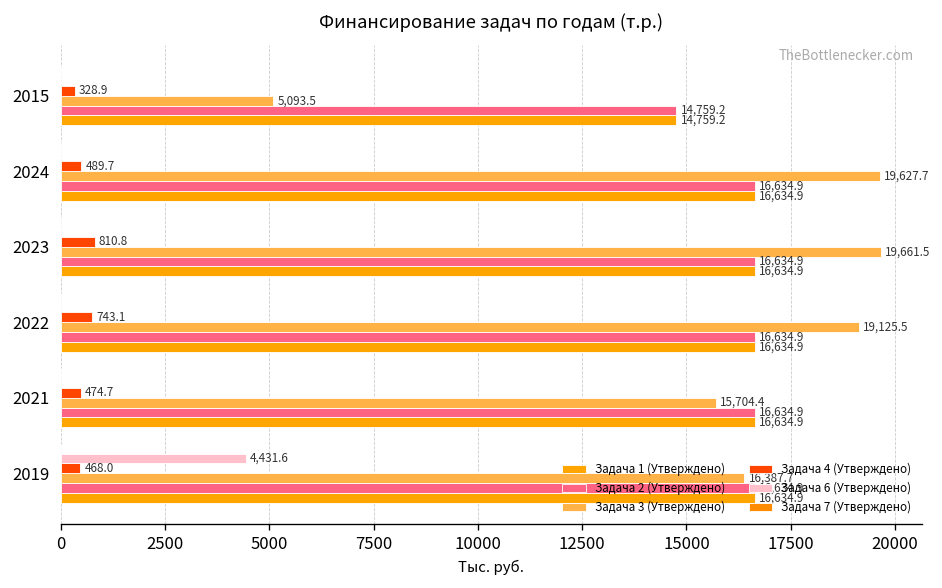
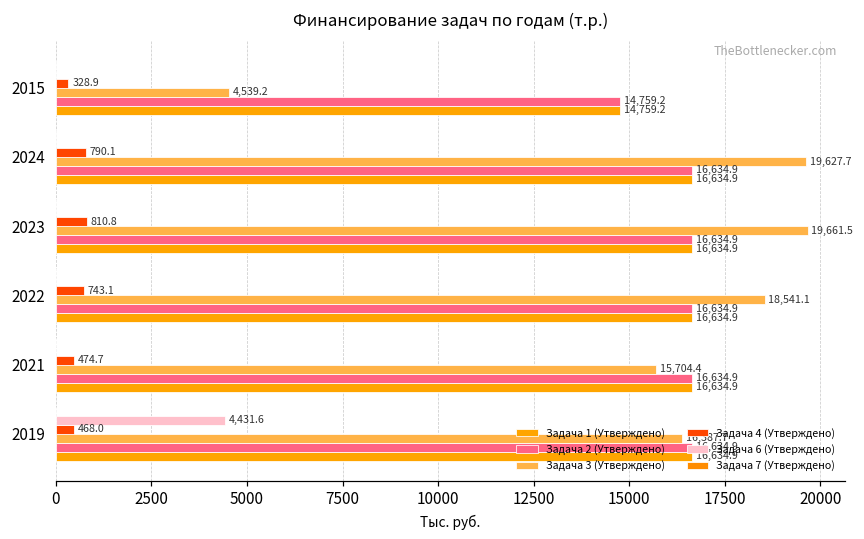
  {
    "Задача 3 (Утверждено)": {
-     "2015": "5,093.5",
+     "2015": "4,539.2",
      "2024": "19,627.7",
      "2023": "19,661.5",
-     "2022": "19,125.5",
+     "2022": "18,541.1",
      "2021": "15,704.4",
      "2019": "16,387.7"
    },
    "Задача 4 (Утверждено)": {
      "2015": "328.9",
-     "2024": "489.7",
+     "2024": "790.1",
      "2023": "810.8",
      "2022": "743.1",
      "2021": "474.7",
      "2019": "468.0"
    },
    "Задача 6 (Утверждено)": {
      "2019": "4,431.6"
    }
  }
